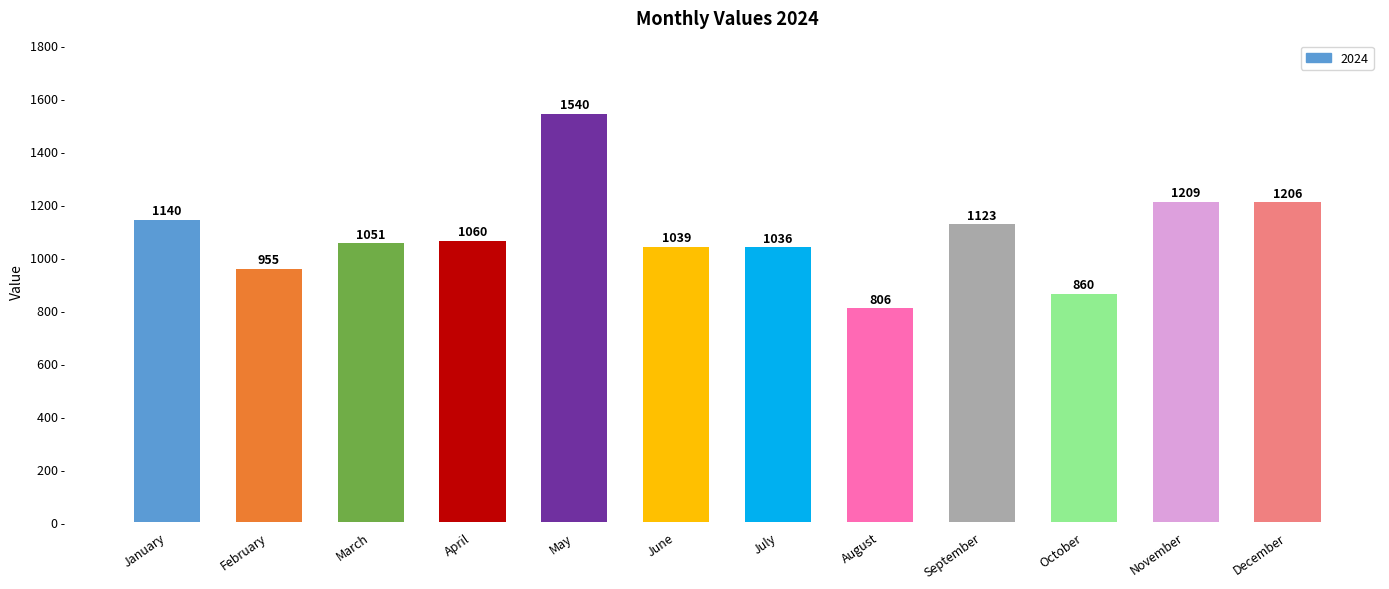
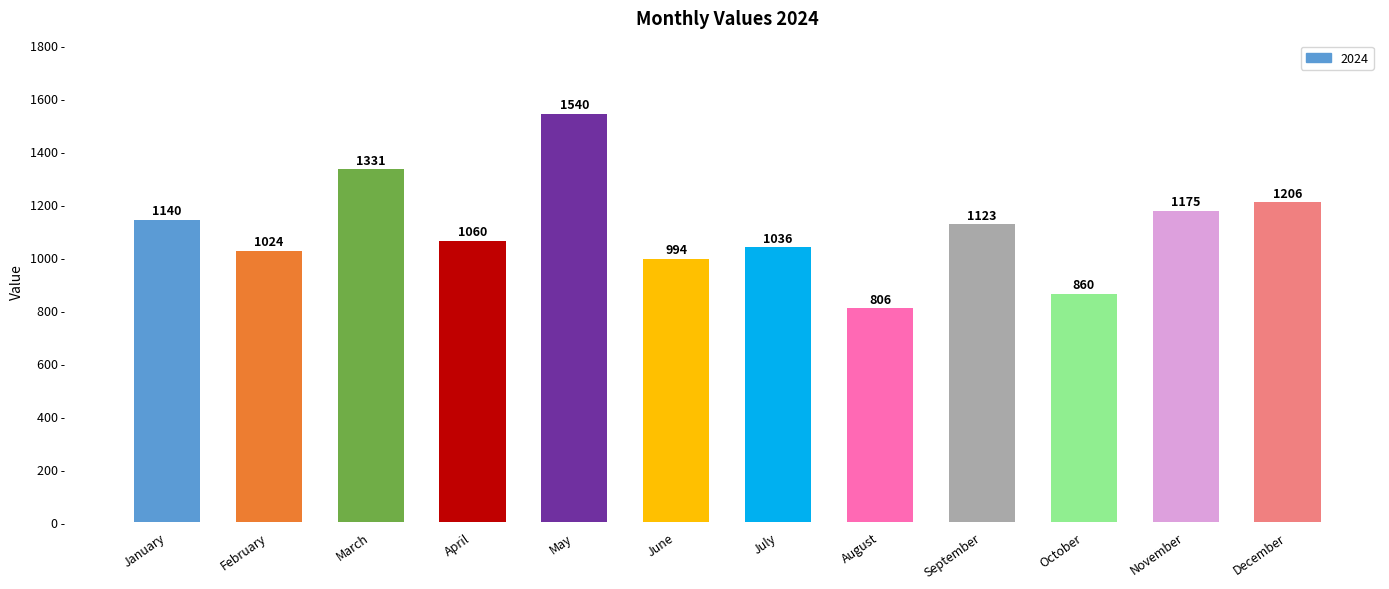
  {
    "January": 1140,
-   "February": 955,
-   "March": 1051,
+   "February": 1024,
+   "March": 1331,
    "April": 1060,
    "May": 1540,
-   "June": 1039,
+   "June": 994,
    "July": 1036,
    "August": 806,
    "September": 1123,
    "October": 860,
-   "November": 1209,
+   "November": 1175,
    "December": 1206
  }
